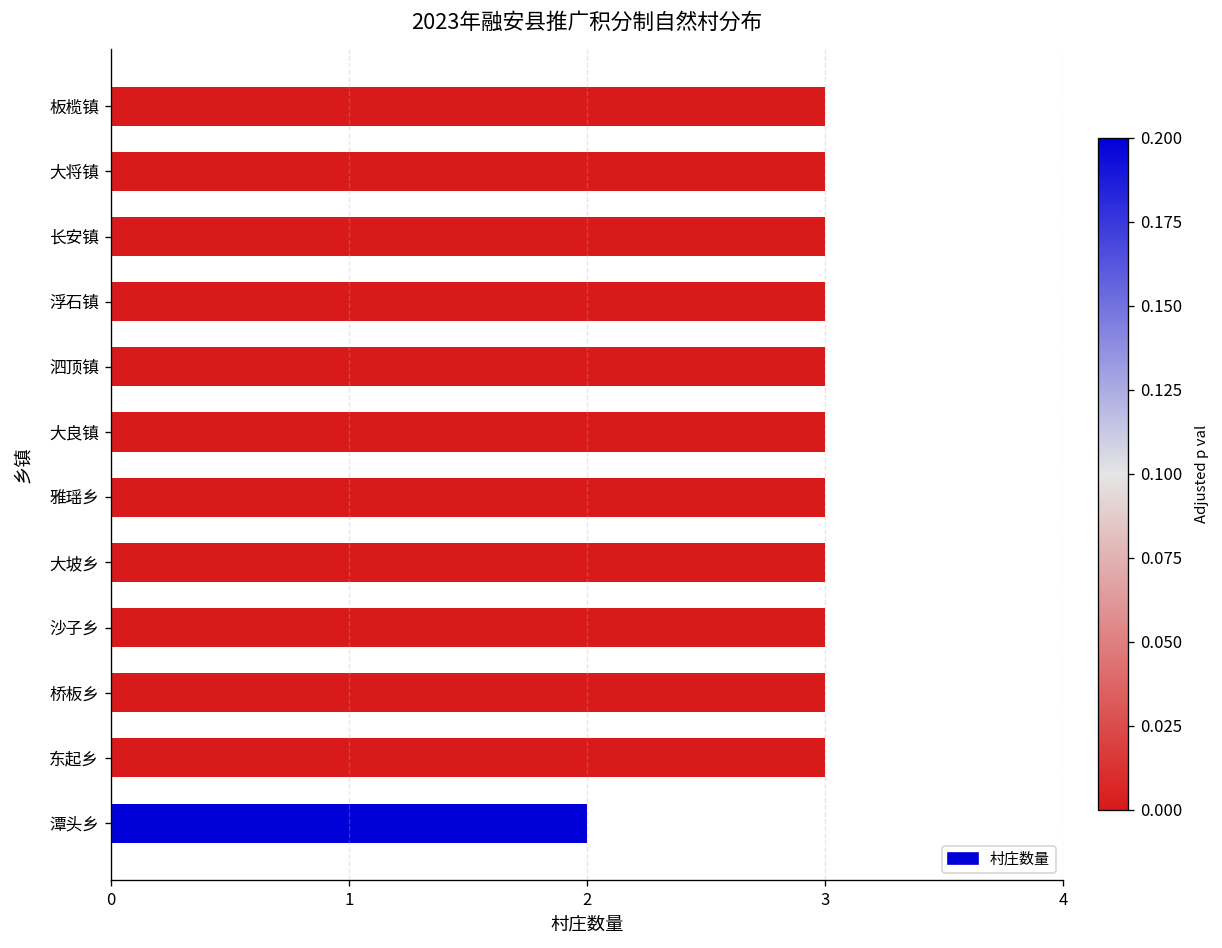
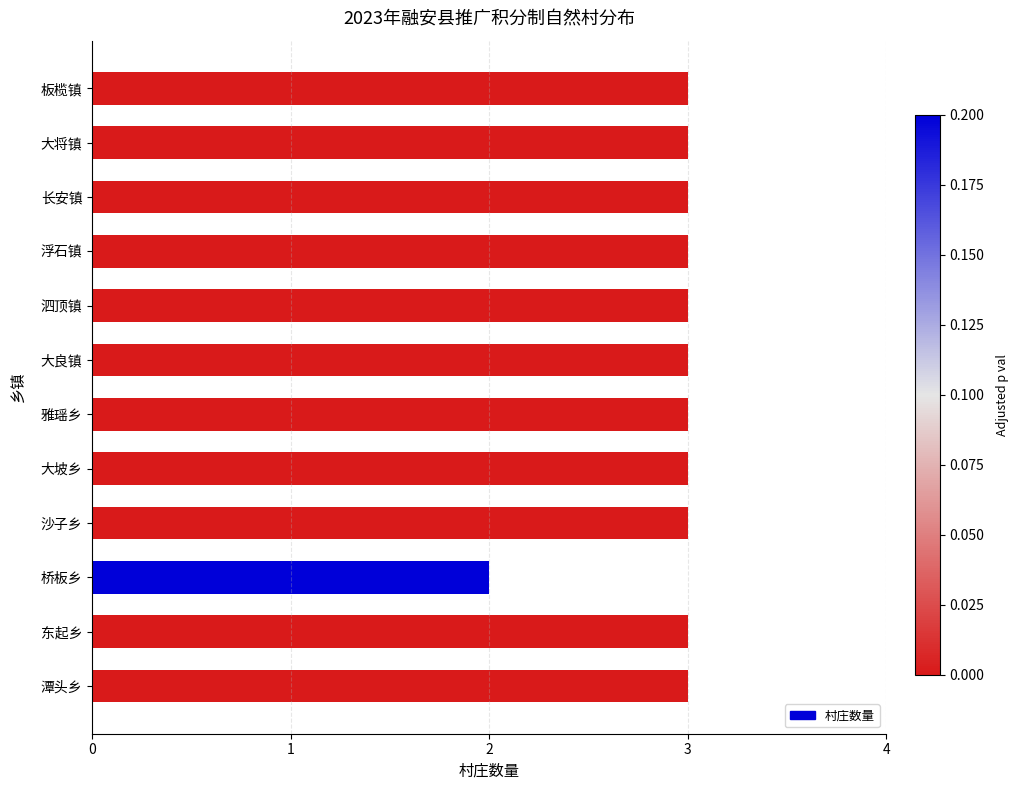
  {
    "板榄镇": 3,
    "大将镇": 3,
    "长安镇": 3,
    "浮石镇": 3,
    "泗顶镇": 3,
    "大良镇": 3,
    "雅瑶乡": 3,
    "大坡乡": 3,
    "沙子乡": 3,
-   "桥板乡": 3,
+   "桥板乡": 2,
    "东起乡": 3,
-   "潭头乡": 2
+   "潭头乡": 3
  }
